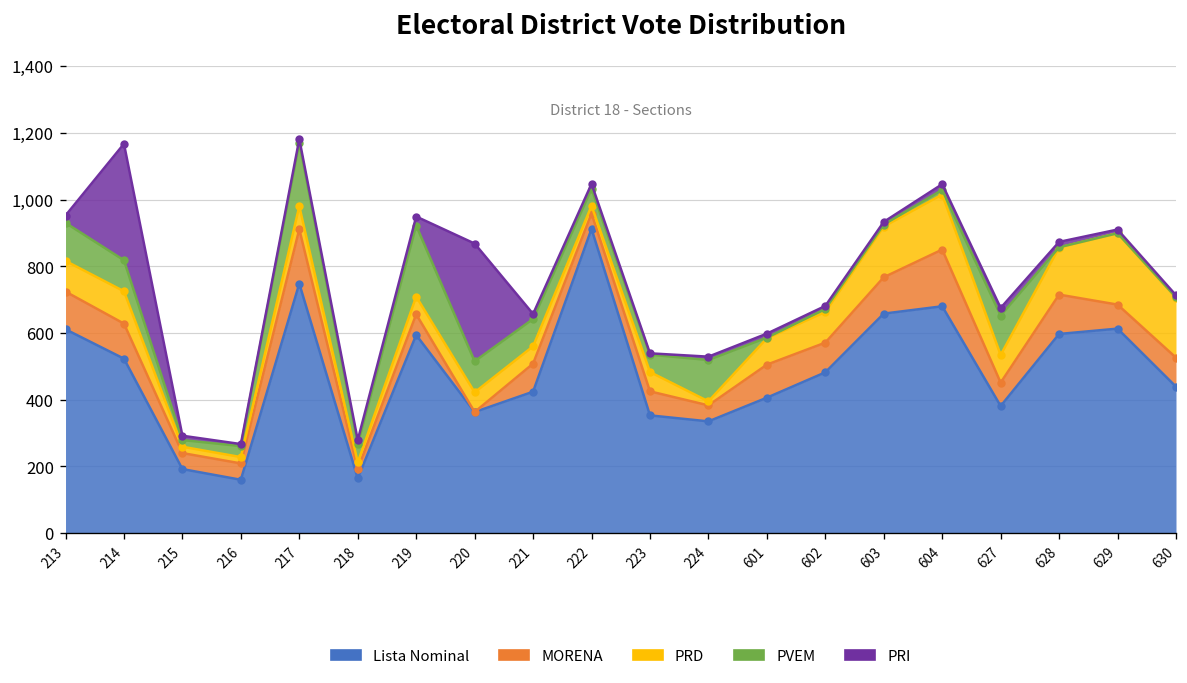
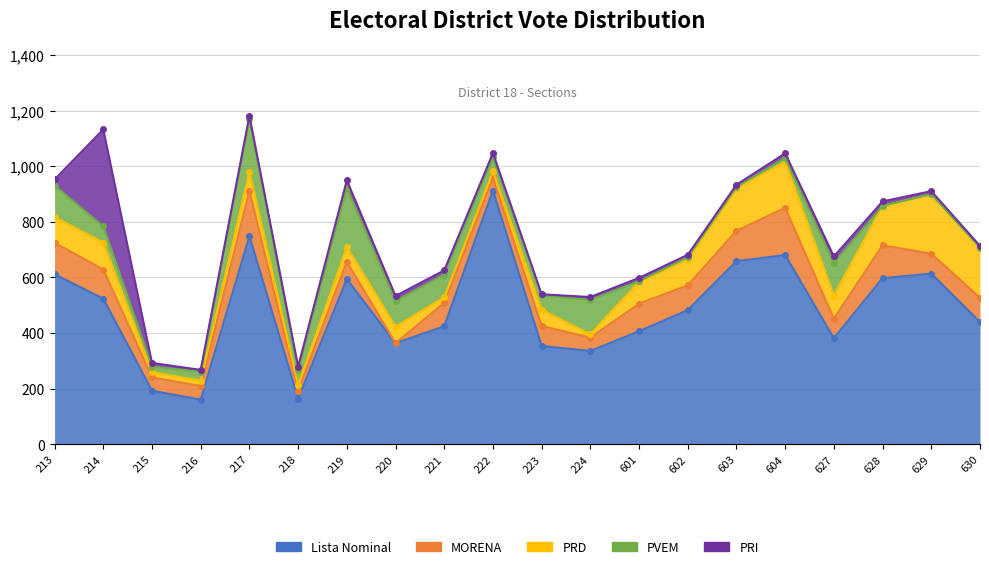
  {
    "Lista Nominal": {
      "213": 610,
      "214": 520,
      "215": 190,
      "216": 160,
      "217": 750,
      "218": 160,
      "219": 590,
      "221": 420,
      "222": 910,
      "223": 350,
      "224": 340,
      "601": 410,
      "602": 480,
      "603": 660,
      "604": 680,
      "627": 380,
      "628": 600,
      "629": 610,
      "630": 440
    },
    "MORENA": {
      "213": 110,
      "214": 110,
      "215": 50,
      "216": 50,
      "217": 160,
      "218": 30,
      "219": 60,
      "221": 80,
      "222": 50,
      "223": 70,
      "224": 50,
      "601": 100,
      "602": 90,
      "603": 110,
      "604": 170,
      "627": 70,
      "628": 120,
      "629": 70,
      "630": 90
    },
    "PRD": {
      "213": 90,
      "214": 100,
      "215": 20,
      "216": 20,
      "217": 70,
      "218": 20,
      "219": 50,
      "220": 60,
-     "221": 50,
+     "221": 20,
      "222": 20,
      "223": 60,
      "224": 10,
      "604": 170,
      "627": 80
    },
    "PVEM": {
      "213": 110,
-     "214": 90,
+     "214": 60,
      "215": 20,
      "217": 190,
      "218": 60,
      "219": 210,
      "220": 90,
      "221": 80,
      "222": 50,
      "224": 120,
      "604": 10,
      "627": 120
    },
    "PRI": {
      "213": 20,
      "214": 350,
      "215": 10,
      "217": 10,
      "218": 10,
      "219": 30,
-     "220": 350,
+     "220": 20,
      "221": 20,
      "222": 20,
      "224": 10,
      "601": 10,
      "604": 20,
      "627": 20,
      "628": 20,
      "629": 10
    }
  }
